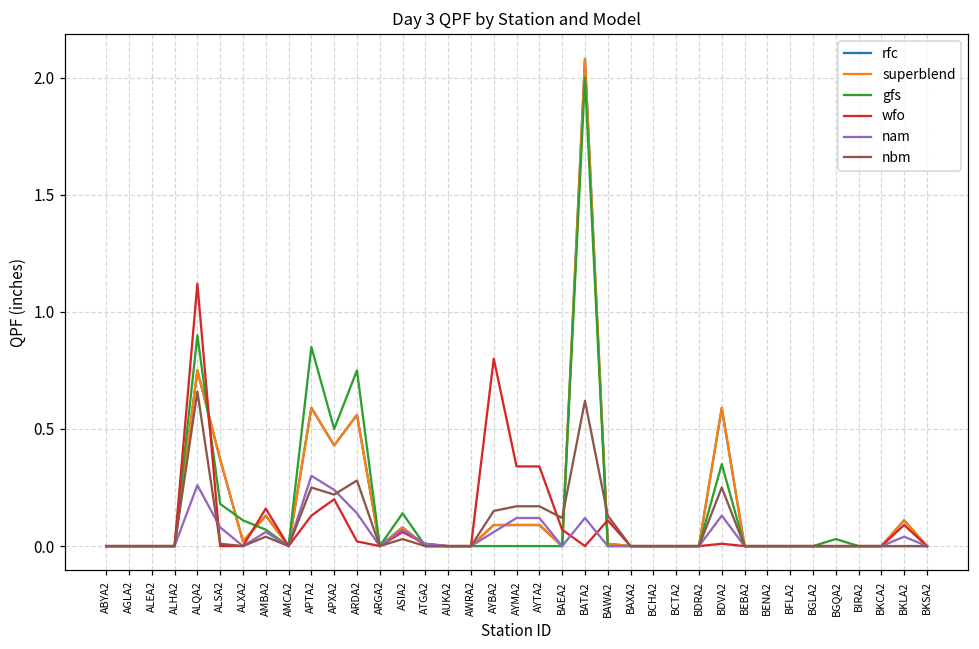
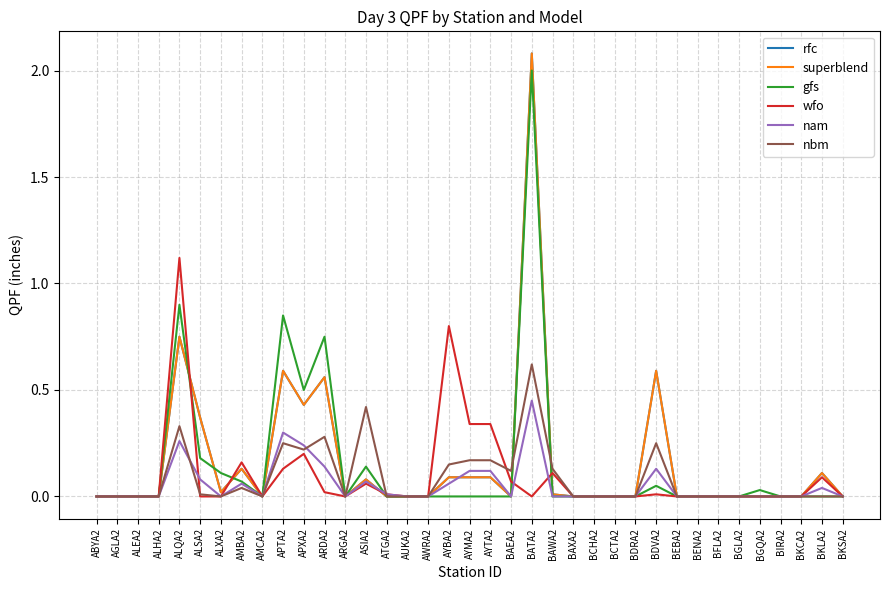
  {
    "superblend": {
      "ALQA2": 0.75,
      "ALSA2": 0.37,
      "ALXA2": 0.02,
      "AMBA2": 0.13,
      "APTA2": 0.59,
      "APXA2": 0.43,
      "ARDA2": 0.56,
      "AYBA2": 0.09,
      "AYMA2": 0.09,
      "AYTA2": 0.09,
      "BATA2": 2.08,
      "BDVA2": 0.59,
      "BKLA2": 0.11
    },
    "gfs": {
      "ALQA2": 0.90,
      "ALSA2": 0.18,
      "ALXA2": 0.11,
      "APTA2": 0.85,
      "APXA2": 0.50,
      "ARDA2": 0.75,
      "ASIA2": 0.14,
      "AYBA2": 0.00,
      "AYMA2": 0.00,
      "AYTA2": 0.00,
      "BATA2": 2.00,
-     "BDVA2": 0.35,
+     "BDVA2": 0.05,
      "BGQA2": 0.03
    },
    "wfo": {
      "ALQA2": 1.12,
      "AMBA2": 0.16,
      "APTA2": 0.13,
      "APXA2": 0.20,
      "ARDA2": 0.02,
      "AYBA2": 0.80,
      "AYMA2": 0.34,
      "AYTA2": 0.34,
      "BAEA2": 0.07,
      "BATA2": 0.00,
      "BAWA2": 0.11,
      "BDVA2": 0.01,
      "BKLA2": 0.09
    },
    "nam": {
      "ALQA2": 0.26,
      "ALSA2": 0.08,
      "APTA2": 0.30,
      "APXA2": 0.24,
      "ARDA2": 0.14,
      "AYBA2": 0.06,
      "AYMA2": 0.12,
      "AYTA2": 0.12,
-     "BATA2": 0.12,
+     "BATA2": 0.45,
      "BDVA2": 0.13,
      "BKLA2": 0.04
    },
    "nbm": {
-     "ALQA2": 0.66,
+     "ALQA2": 0.33,
      "AMBA2": 0.04,
      "APTA2": 0.25,
      "APXA2": 0.22,
      "ARDA2": 0.28,
-     "ASIA2": 0.03,
+     "ASIA2": 0.42,
      "AYBA2": 0.15,
      "AYMA2": 0.17,
      "AYTA2": 0.17,
      "BAEA2": 0.12,
      "BATA2": 0.62,
      "BAWA2": 0.13,
      "BDVA2": 0.25
    }
  }
